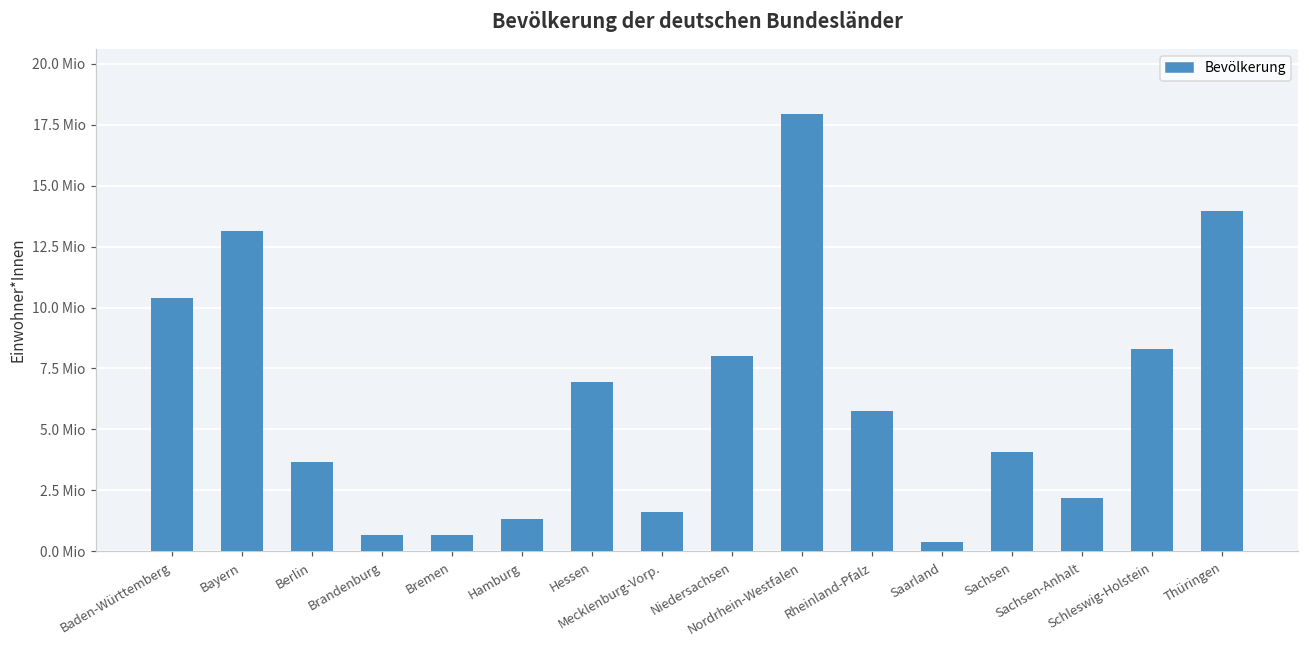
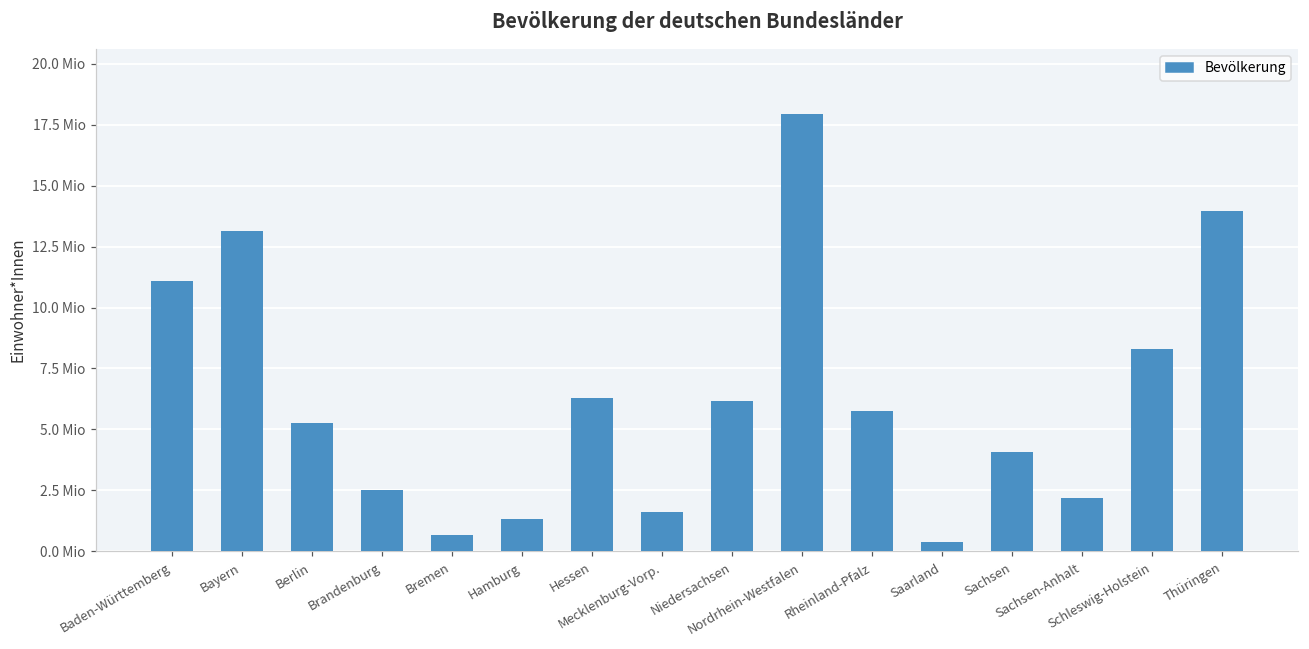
  {
-   "Baden-Württemberg": "10.4 Mio",
+   "Baden-Württemberg": "11.1 Mio",
    "Bayern": "13.1 Mio",
-   "Berlin": "3.7 Mio",
-   "Brandenburg": "0.7 Mio",
+   "Berlin": "5.2 Mio",
+   "Brandenburg": "2.5 Mio",
    "Bremen": "0.7 Mio",
    "Hamburg": "1.3 Mio",
-   "Hessen": "6.9 Mio",
+   "Hessen": "6.3 Mio",
    "Mecklenburg-Vorp.": "1.6 Mio",
-   "Niedersachsen": "8.0 Mio",
+   "Niedersachsen": "6.1 Mio",
    "Nordrhein-Westfalen": "17.9 Mio",
    "Rheinland-Pfalz": "5.7 Mio",
    "Saarland": "0.4 Mio",
    "Sachsen": "4.1 Mio",
    "Sachsen-Anhalt": "2.2 Mio",
    "Schleswig-Holstein": "8.3 Mio",
    "Thüringen": "14.0 Mio"
  }
